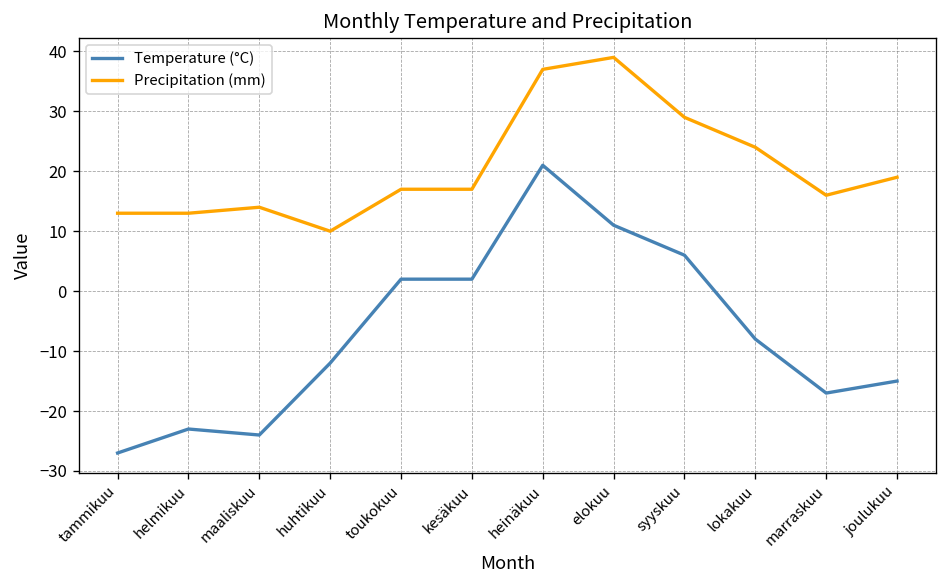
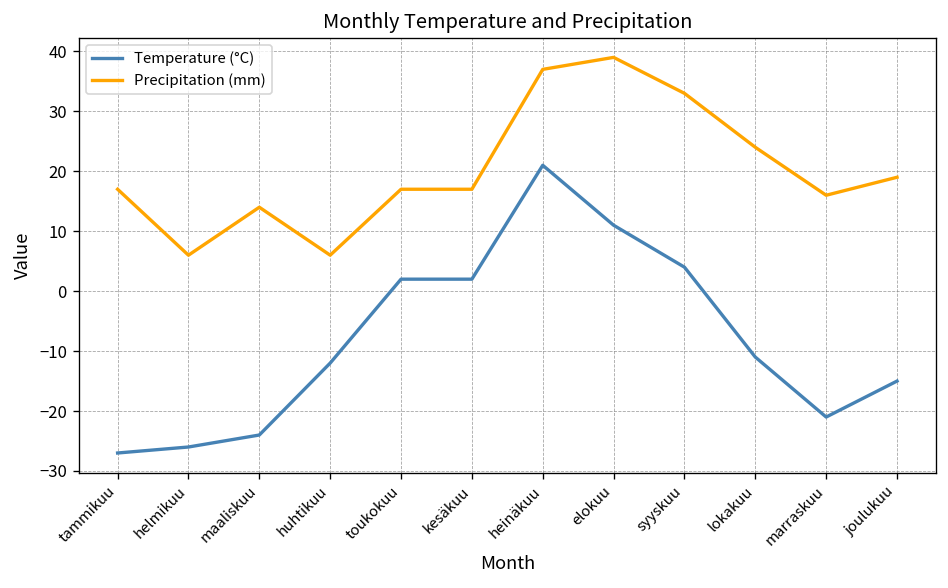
  {
    "Temperature (°C)": {
      "tammikuu": -27,
-     "helmikuu": -23,
+     "helmikuu": -26,
      "maaliskuu": -24,
      "huhtikuu": -12,
      "toukokuu": 2,
      "kesäkuu": 2,
      "heinäkuu": 21,
      "elokuu": 11,
-     "syyskuu": 6,
-     "lokakuu": -8,
-     "marraskuu": -17,
+     "syyskuu": 4,
+     "lokakuu": -11,
+     "marraskuu": -21,
      "joulukuu": -15
    },
    "Precipitation (mm)": {
-     "tammikuu": 13,
-     "helmikuu": 13,
+     "tammikuu": 17,
+     "helmikuu": 6,
      "maaliskuu": 14,
-     "huhtikuu": 10,
+     "huhtikuu": 6,
      "toukokuu": 17,
      "kesäkuu": 17,
      "heinäkuu": 37,
      "elokuu": 39,
-     "syyskuu": 29,
+     "syyskuu": 33,
      "lokakuu": 24,
      "marraskuu": 16,
      "joulukuu": 19
    }
  }
